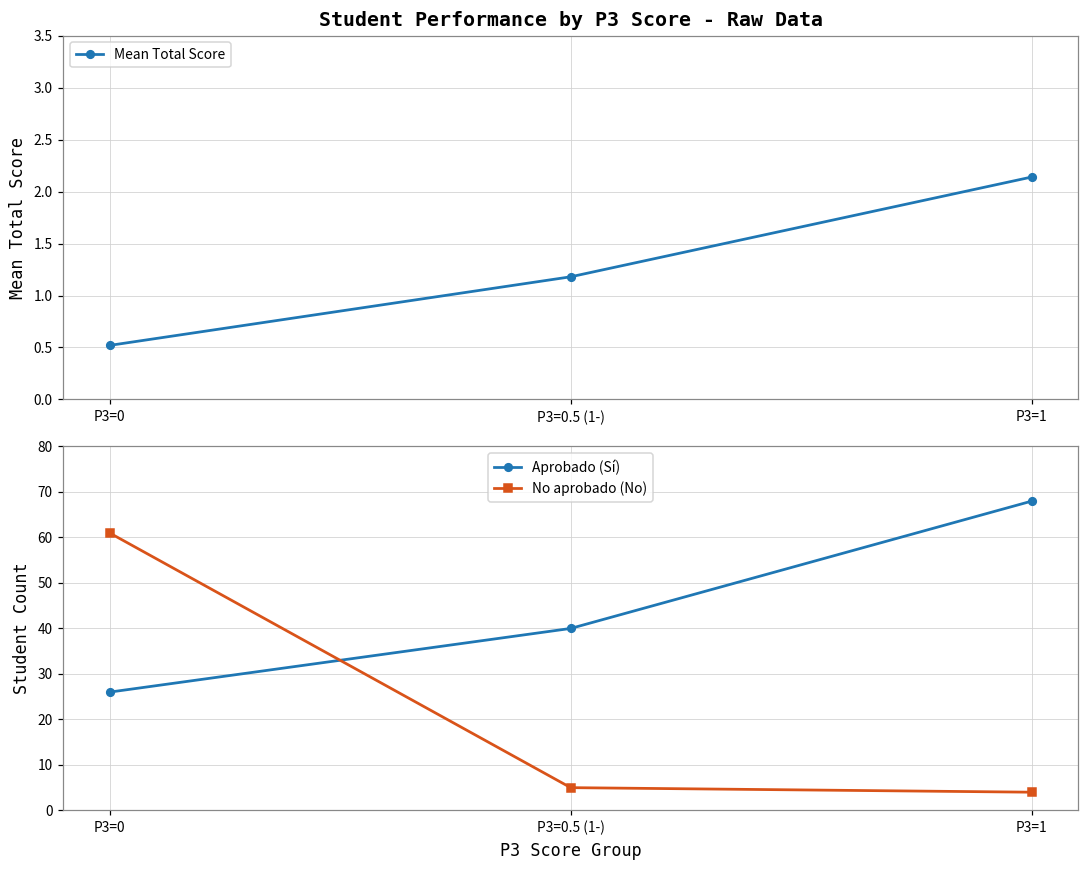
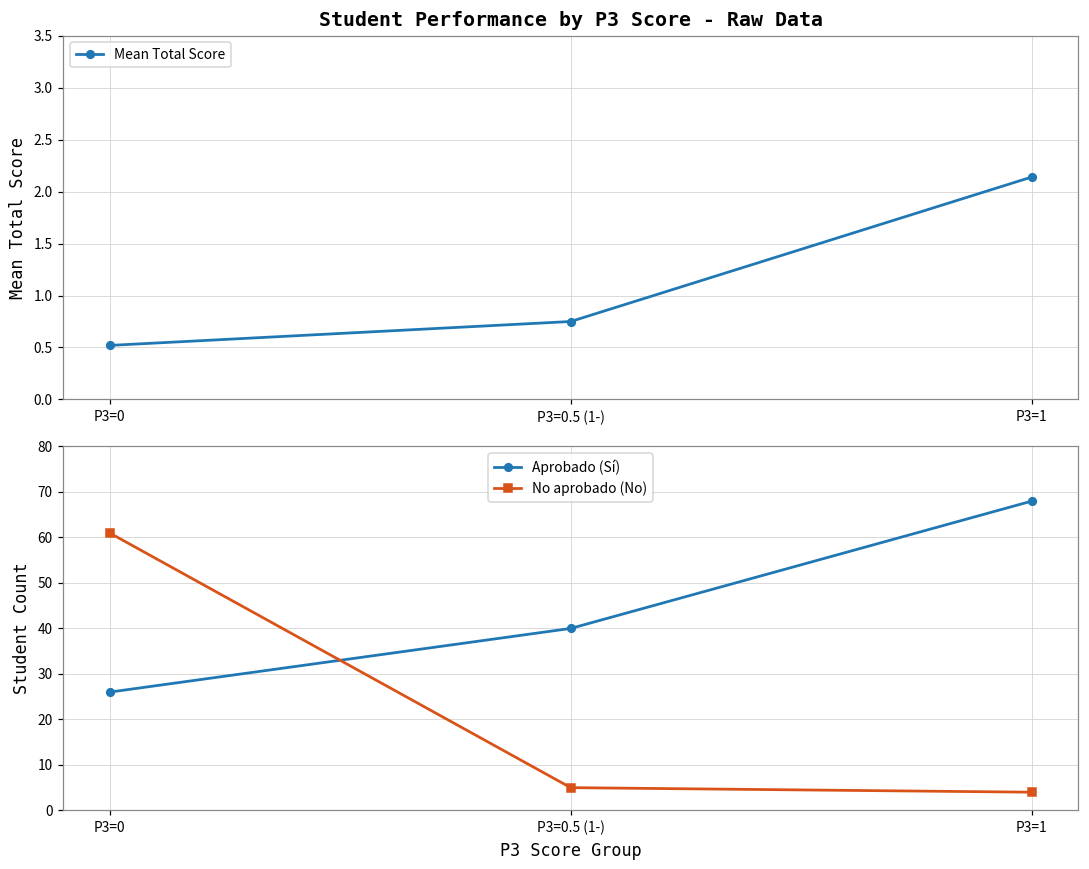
  {
    "Student Performance by P3 Score - Raw Data": {
      "P3=0": 0.5,
-     "P3=0.5 (1-)": 1.2,
+     "P3=0.5 (1-)": 0.8,
      "P3=1": 2.1
    }
  }
